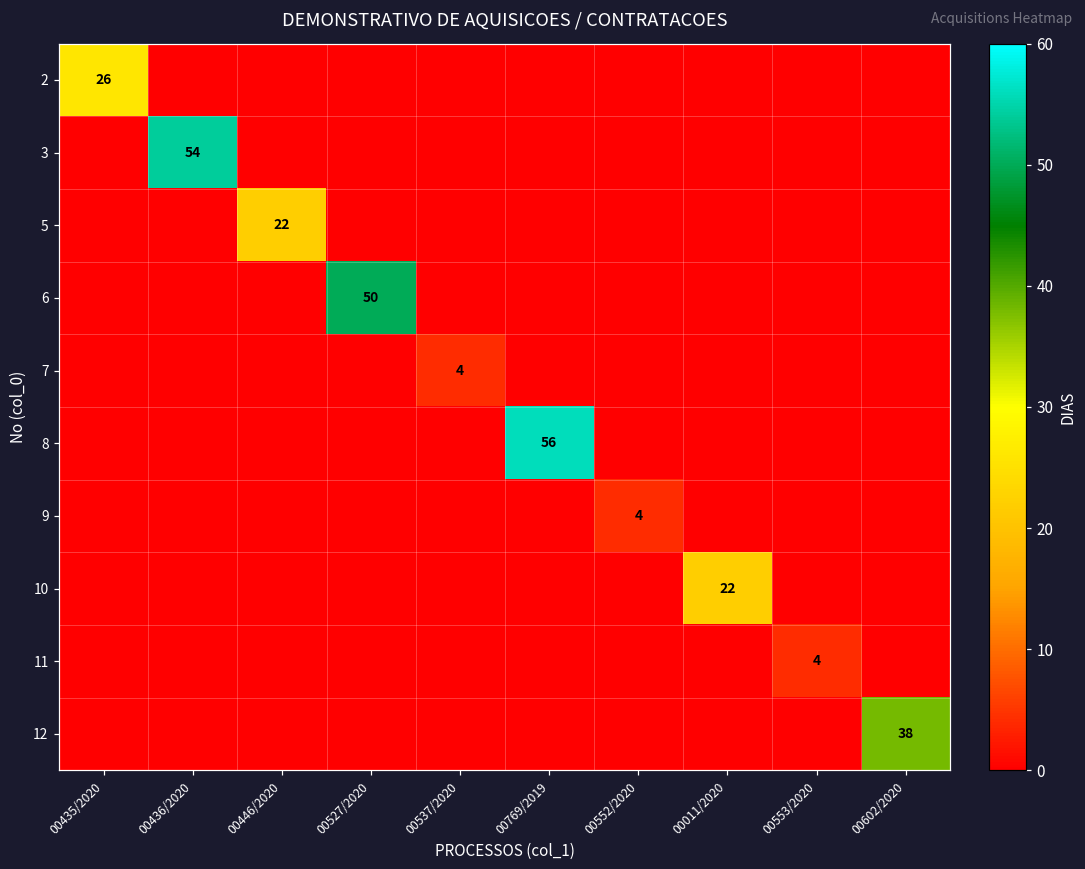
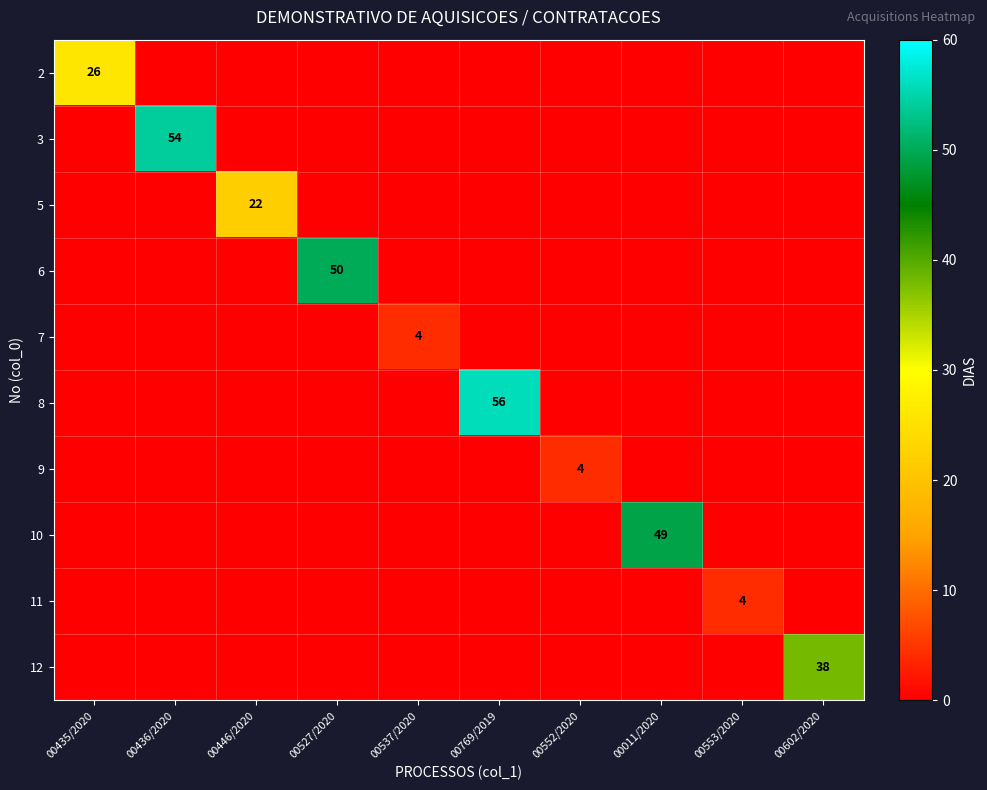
  {
    "2": {
      "00435/2020": 26
    },
    "3": {
      "00436/2020": 54
    },
    "5": {
      "00446/2020": 22
    },
    "6": {
      "00527/2020": 50
    },
    "7": {
      "00537/2020": 4
    },
    "8": {
      "00769/2019": 56
    },
    "9": {
      "00552/2020": 4
    },
    "10": {
-     "00011/2020": 22
+     "00011/2020": 49
    },
    "11": {
      "00553/2020": 4
    },
    "12": {
      "00602/2020": 38
    }
  }
